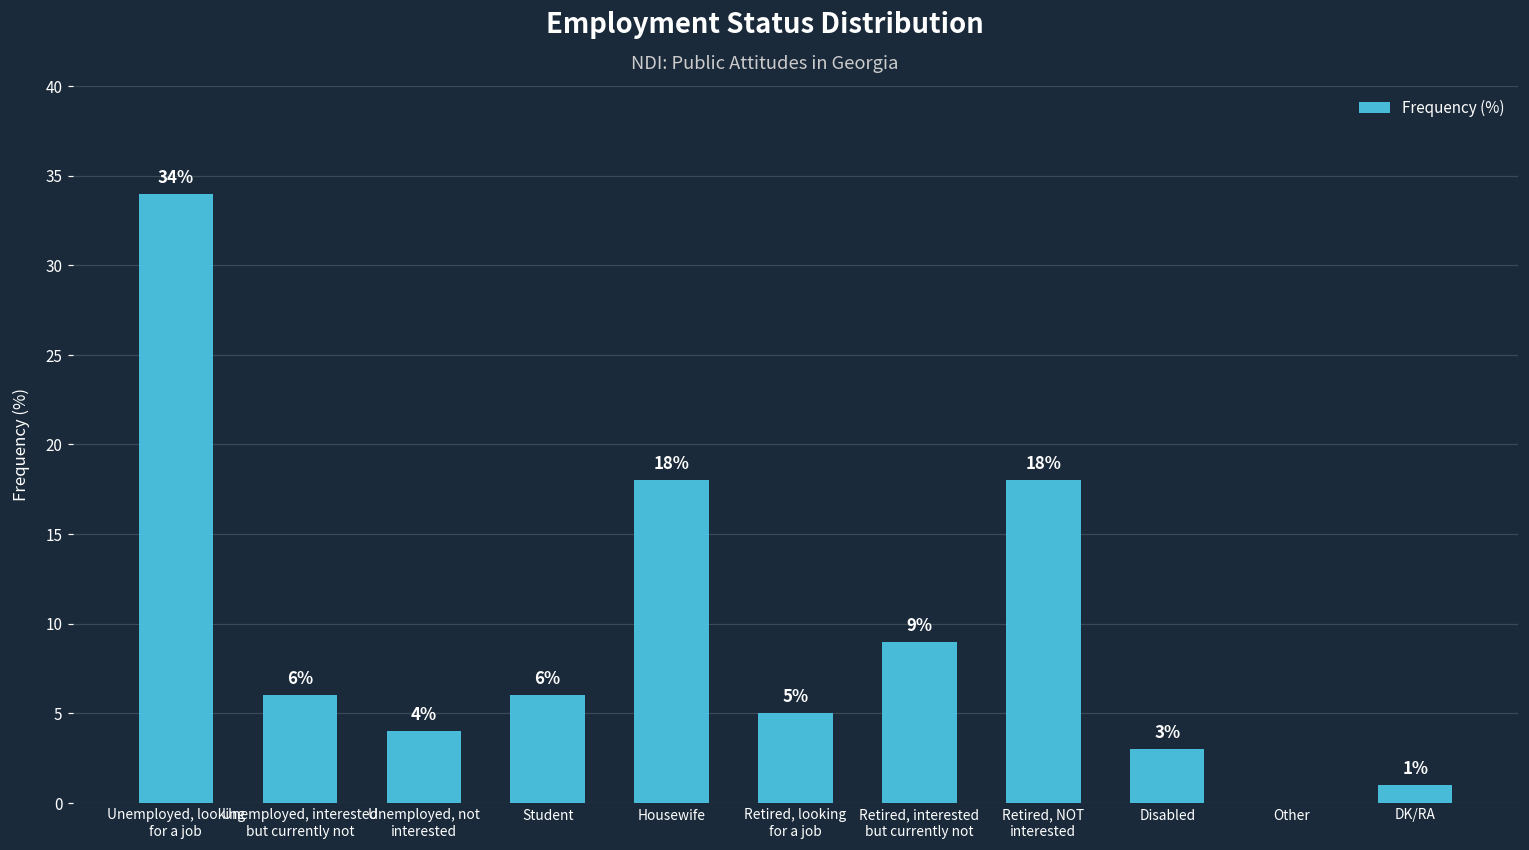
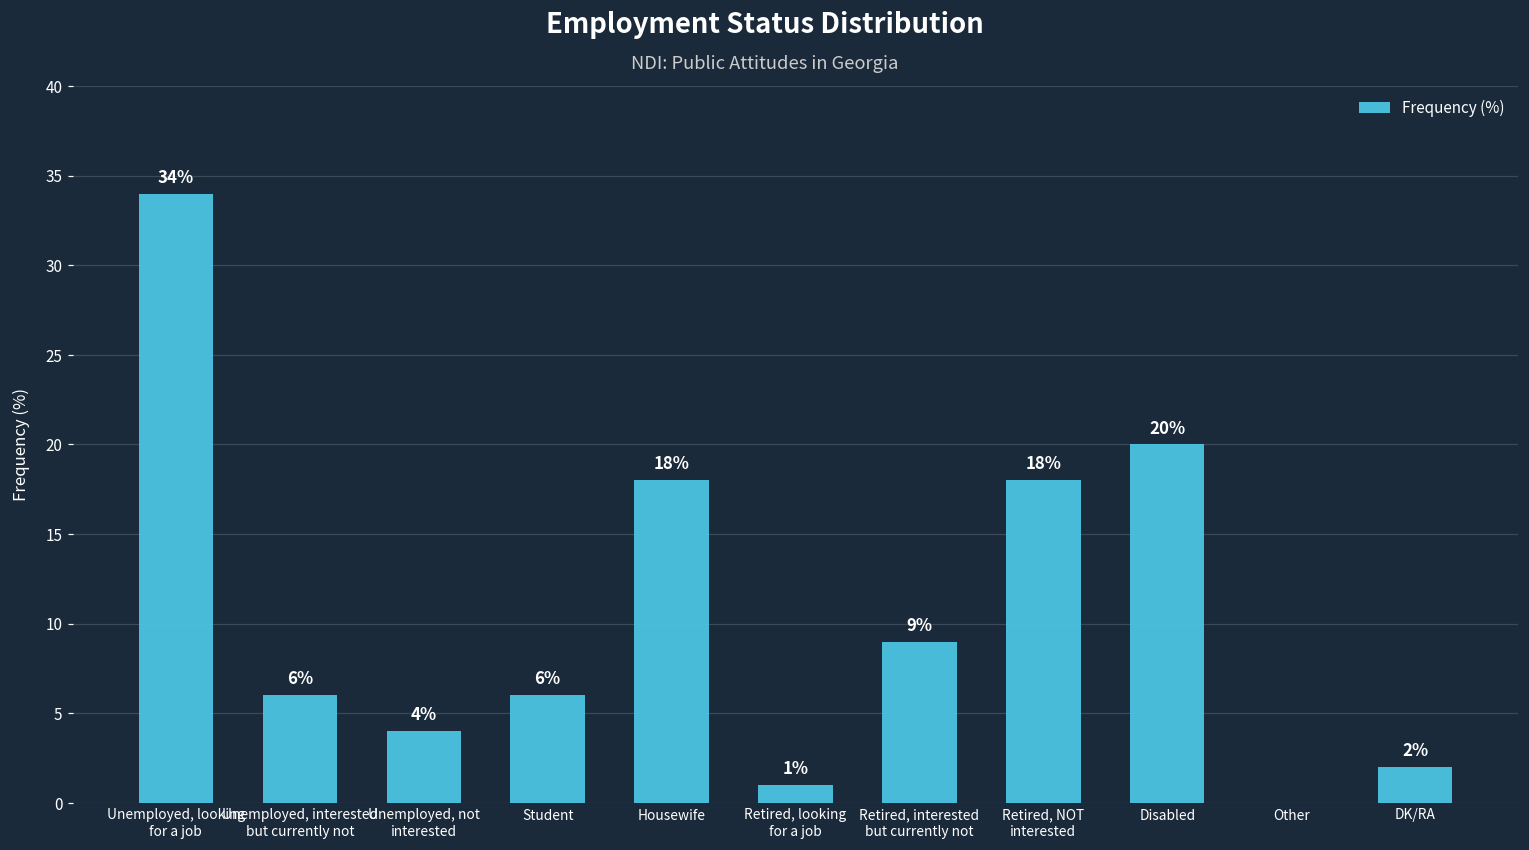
  {
    "Unemployed, interested but currently not": "6%",
    "Unemployed, not interested": "4%",
    "Student": "6%",
    "Housewife": "18%",
-   "Retired, looking for a job": "5%",
+   "Retired, looking for a job": "1%",
    "Retired, interested but currently not": "9%",
    "Retired, NOT interested": "18%",
-   "Disabled": "3%",
-   "DK/RA": "1%"
+   "Disabled": "20%",
+   "DK/RA": "2%"
  }
